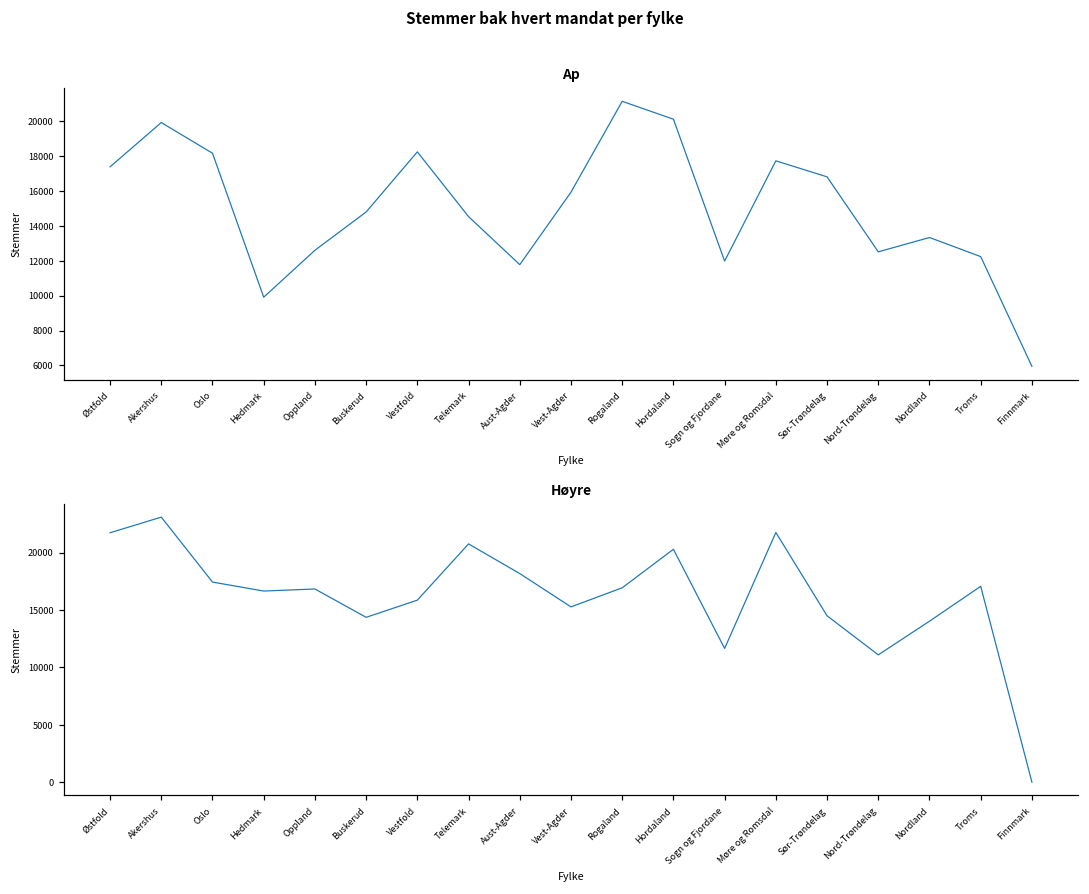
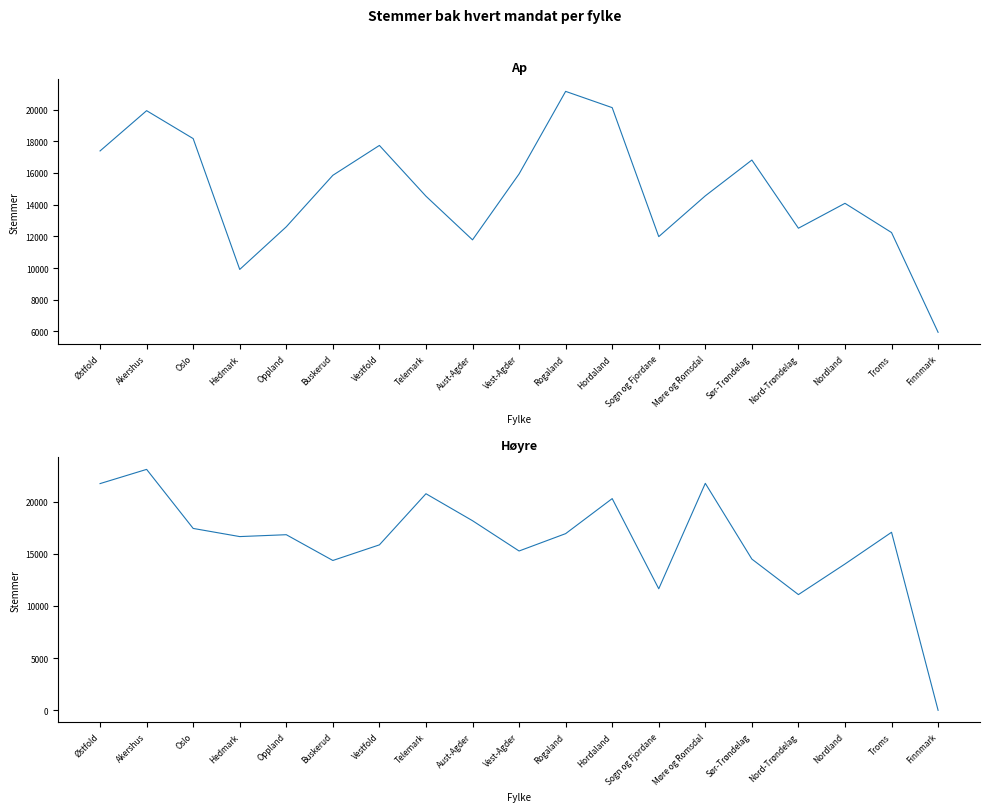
  {
    "Ap": {
      "Østfold": 17400,
      "Akershus": 19900,
      "Oslo": 18200,
      "Hedmark": 9900,
      "Oppland": 12600,
-     "Buskerud": 14800,
-     "Vestfold": 18200,
+     "Buskerud": 15900,
+     "Vestfold": 17700,
      "Telemark": 14500,
      "Aust-Agder": 11800,
      "Vest-Agder": 15900,
      "Rogaland": 21100,
      "Hordaland": 20100,
      "Sogn og Fjordane": 12000,
-     "Møre og Romsdal": 17700,
+     "Møre og Romsdal": 14600,
      "Sør-Trøndelag": 16800,
      "Nord-Trøndelag": 12500,
-     "Nordland": 13300,
+     "Nordland": 14100,
      "Troms": 12200,
      "Finnmark": 5900
    },
    "Høyre": {
      "Østfold": 21700,
      "Akershus": 23100,
      "Oslo": 17400,
      "Hedmark": 16700,
      "Oppland": 16800,
      "Buskerud": 14400,
      "Vestfold": 15900,
      "Telemark": 20800,
      "Aust-Agder": 18200,
      "Vest-Agder": 15300,
      "Rogaland": 16900,
      "Hordaland": 20300,
      "Sogn og Fjordane": 11700,
      "Møre og Romsdal": 21800,
      "Sør-Trøndelag": 14500,
      "Nord-Trøndelag": 11100,
      "Nordland": 14000,
      "Troms": 17100,
      "Finnmark": 0
    }
  }
